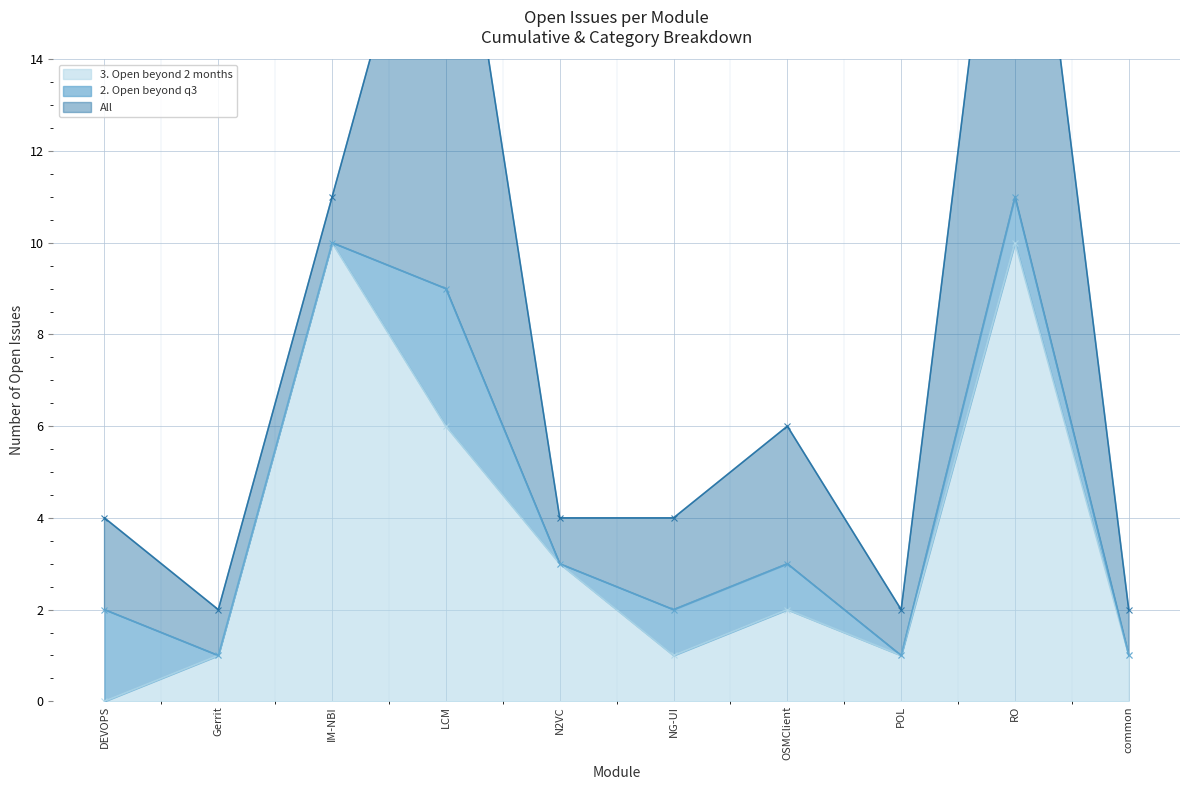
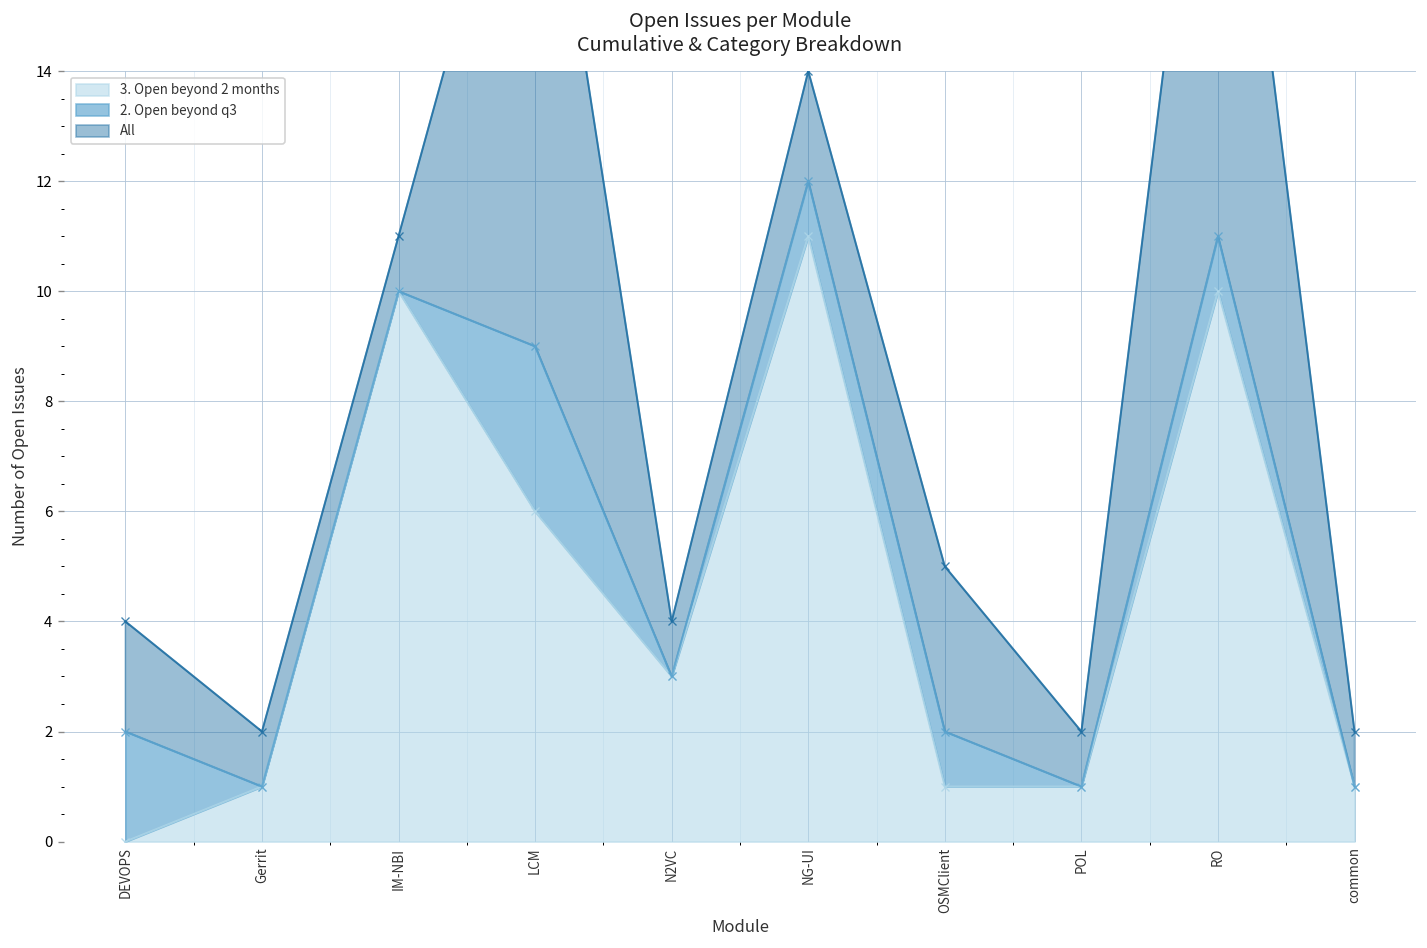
  {
    "3. Open beyond 2 months": {
      "DEVOPS": 0,
      "LCM": 6,
-     "NG-UI": 1,
-     "OSMClient": 2,
+     "NG-UI": 11,
+     "OSMClient": 1,
      "RO": 10
    }
  }
